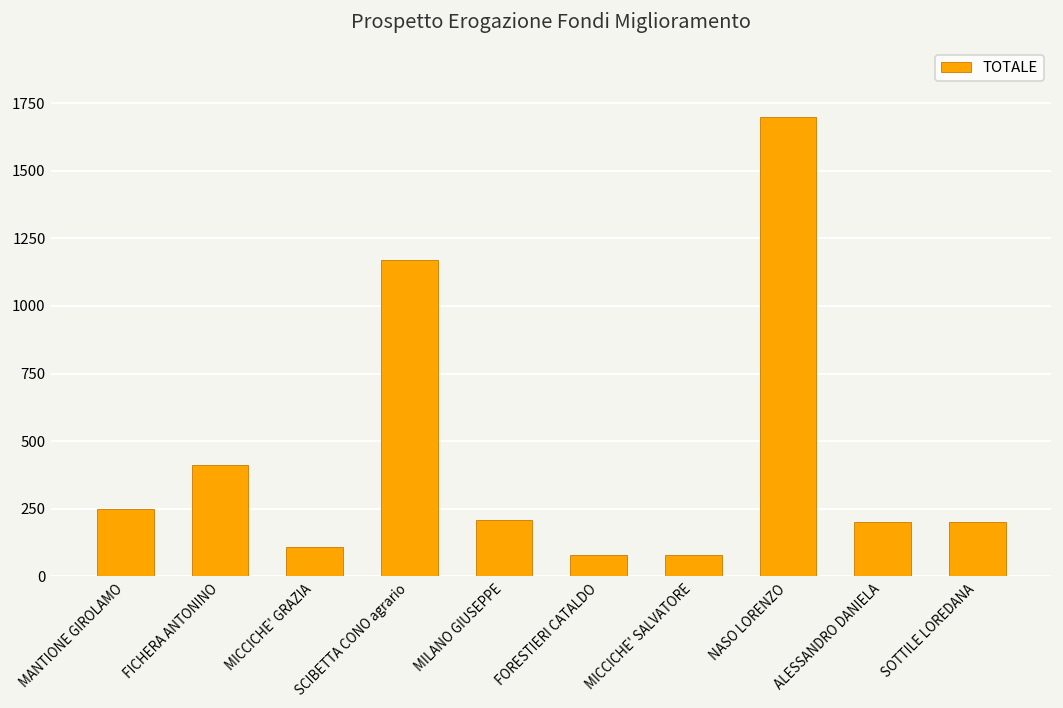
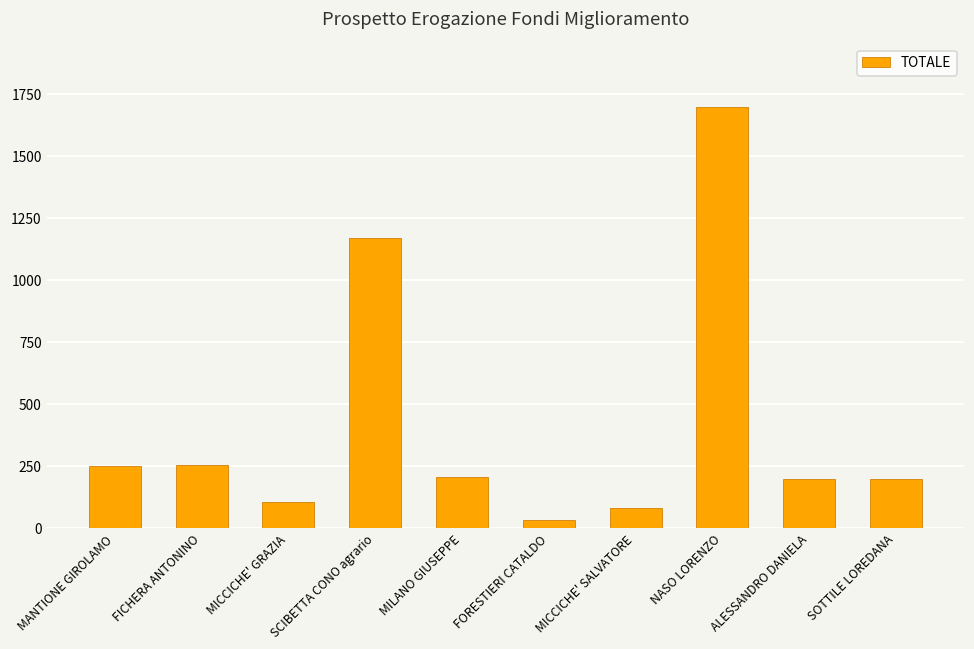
  {
    "MANTIONE GIROLAMO": 250,
-   "FICHERA ANTONINO": 410,
+   "FICHERA ANTONINO": 260,
    "MICCICHE' GRAZIA": 110,
    "SCIBETTA CONO agrario": 1170,
    "MILANO GIUSEPPE": 210,
-   "FORESTIERI CATALDO": 80,
+   "FORESTIERI CATALDO": 30,
    "MICCICHE' SALVATORE": 80,
    "NASO LORENZO": 1700,
    "ALESSANDRO DANIELA": 200,
    "SOTTILE LOREDANA": 200
  }
